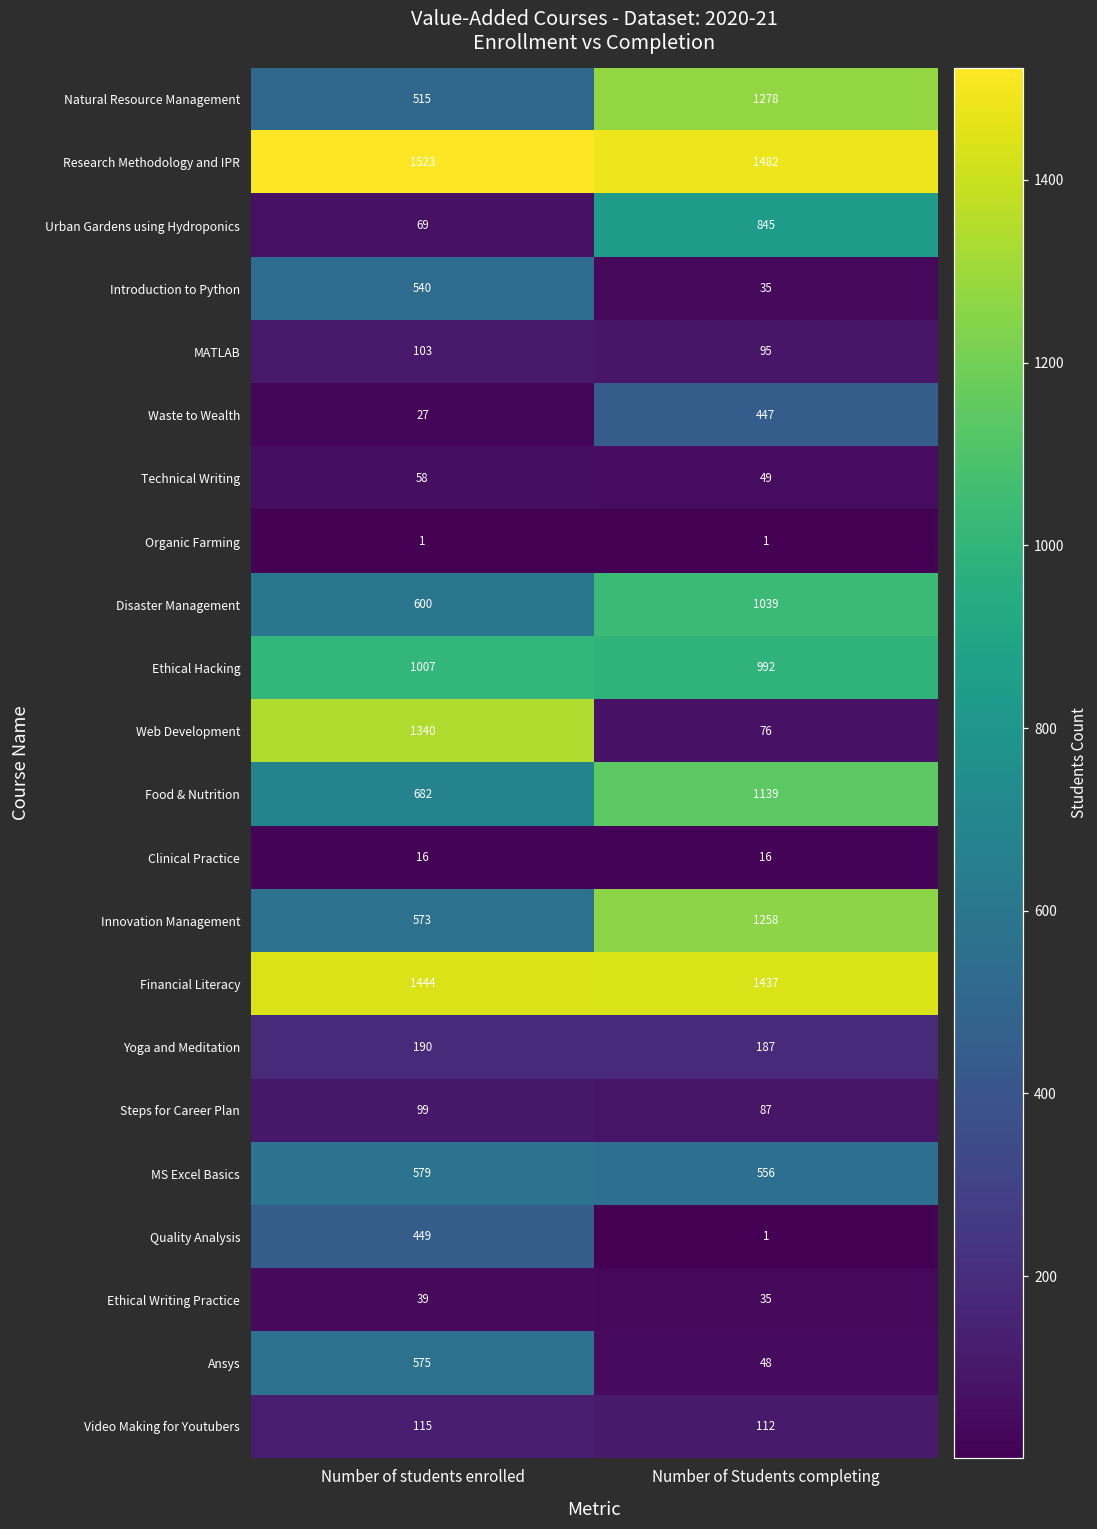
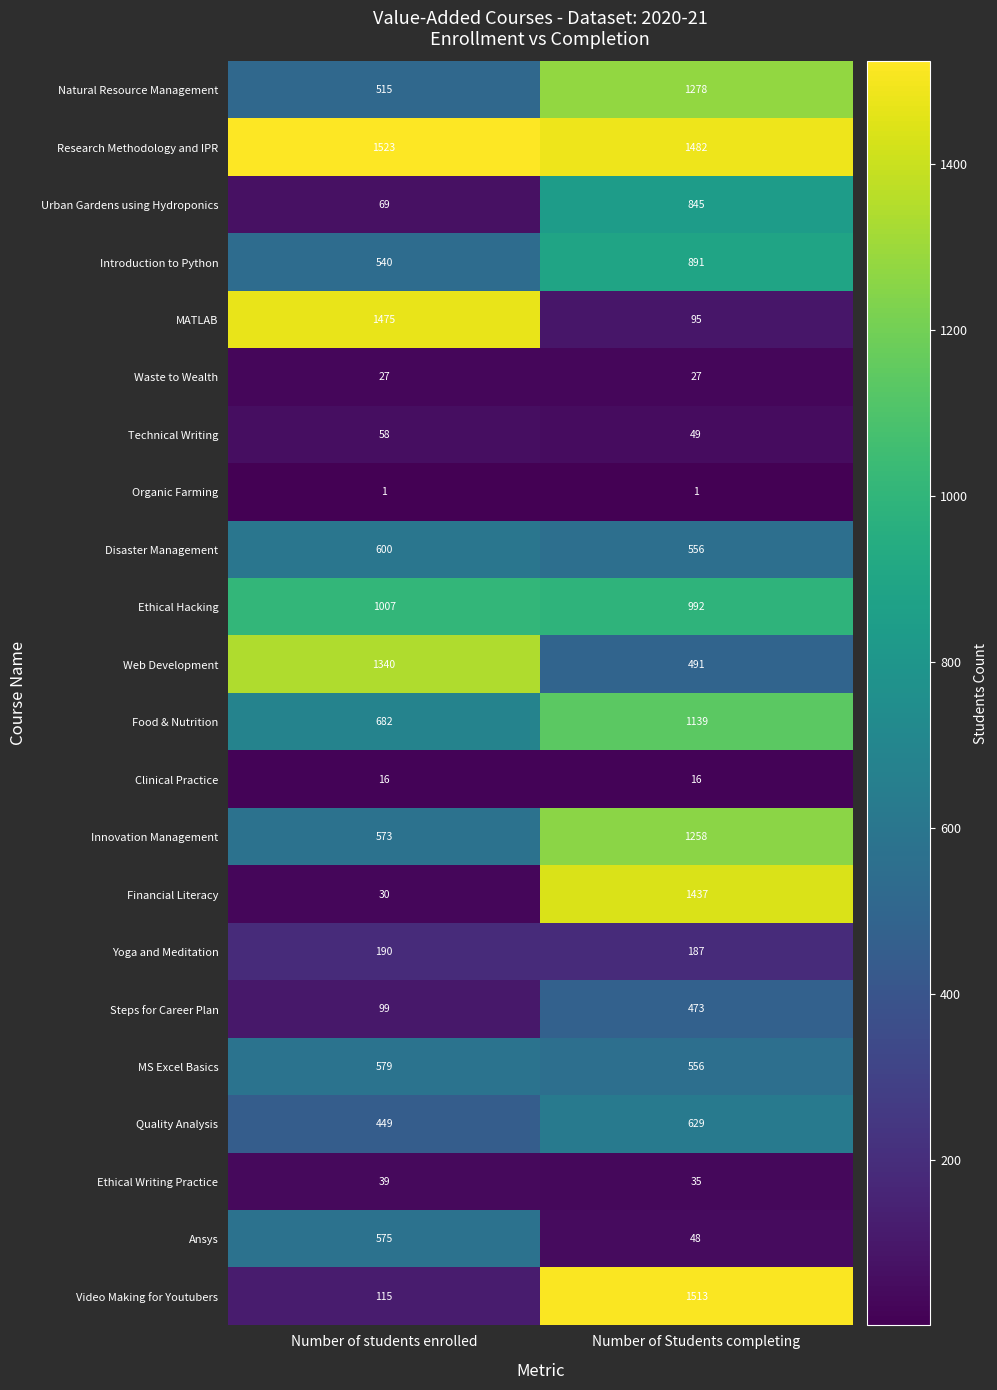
  {
    "Natural Resource Management": {
      "Number of students enrolled": 515,
      "Number of Students completing": 1278
    },
    "Research Methodology and IPR": {
      "Number of students enrolled": 1523,
      "Number of Students completing": 1482
    },
    "Urban Gardens using Hydroponics": {
      "Number of students enrolled": 69,
      "Number of Students completing": 845
    },
    "Introduction to Python": {
      "Number of students enrolled": 540,
-     "Number of Students completing": 35
+     "Number of Students completing": 891
    },
    "MATLAB": {
-     "Number of students enrolled": 103,
+     "Number of students enrolled": 1475,
      "Number of Students completing": 95
    },
    "Waste to Wealth": {
      "Number of students enrolled": 27,
-     "Number of Students completing": 447
+     "Number of Students completing": 27
    },
    "Technical Writing": {
      "Number of students enrolled": 58,
      "Number of Students completing": 49
    },
    "Organic Farming": {
      "Number of students enrolled": 1,
      "Number of Students completing": 1
    },
    "Disaster Management": {
      "Number of students enrolled": 600,
-     "Number of Students completing": 1039
+     "Number of Students completing": 556
    },
    "Ethical Hacking": {
      "Number of students enrolled": 1007,
      "Number of Students completing": 992
    },
    "Web Development": {
      "Number of students enrolled": 1340,
-     "Number of Students completing": 76
+     "Number of Students completing": 491
    },
    "Food & Nutrition": {
      "Number of students enrolled": 682,
      "Number of Students completing": 1139
    },
    "Clinical Practice": {
      "Number of students enrolled": 16,
      "Number of Students completing": 16
    },
    "Innovation Management": {
      "Number of students enrolled": 573,
      "Number of Students completing": 1258
    },
    "Financial Literacy": {
-     "Number of students enrolled": 1444,
+     "Number of students enrolled": 30,
      "Number of Students completing": 1437
    },
    "Yoga and Meditation": {
      "Number of students enrolled": 190,
      "Number of Students completing": 187
    },
    "Steps for Career Plan": {
      "Number of students enrolled": 99,
-     "Number of Students completing": 87
+     "Number of Students completing": 473
    },
    "MS Excel Basics": {
      "Number of students enrolled": 579,
      "Number of Students completing": 556
    },
    "Quality Analysis": {
      "Number of students enrolled": 449,
-     "Number of Students completing": 1
+     "Number of Students completing": 629
    },
    "Ethical Writing Practice": {
      "Number of students enrolled": 39,
      "Number of Students completing": 35
    },
    "Ansys": {
      "Number of students enrolled": 575,
      "Number of Students completing": 48
    },
    "Video Making for Youtubers": {
      "Number of students enrolled": 115,
-     "Number of Students completing": 112
+     "Number of Students completing": 1513
    }
  }
